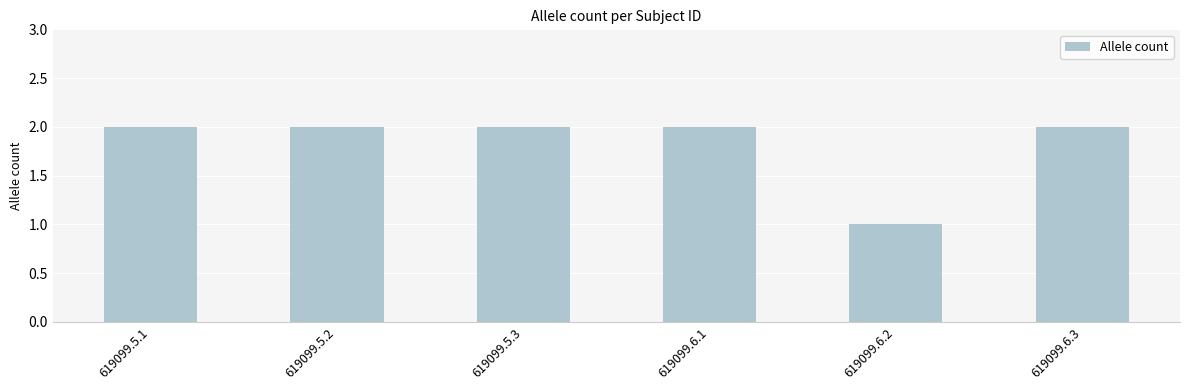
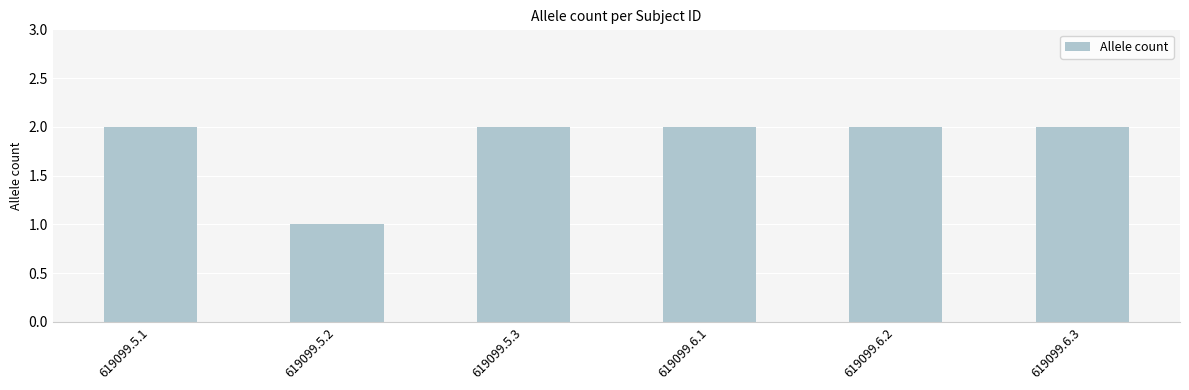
  {
    "619099.5.1": 2,
-   "619099.5.2": 2,
+   "619099.5.2": 1,
    "619099.5.3": 2,
    "619099.6.1": 2,
-   "619099.6.2": 1,
+   "619099.6.2": 2,
    "619099.6.3": 2
  }
